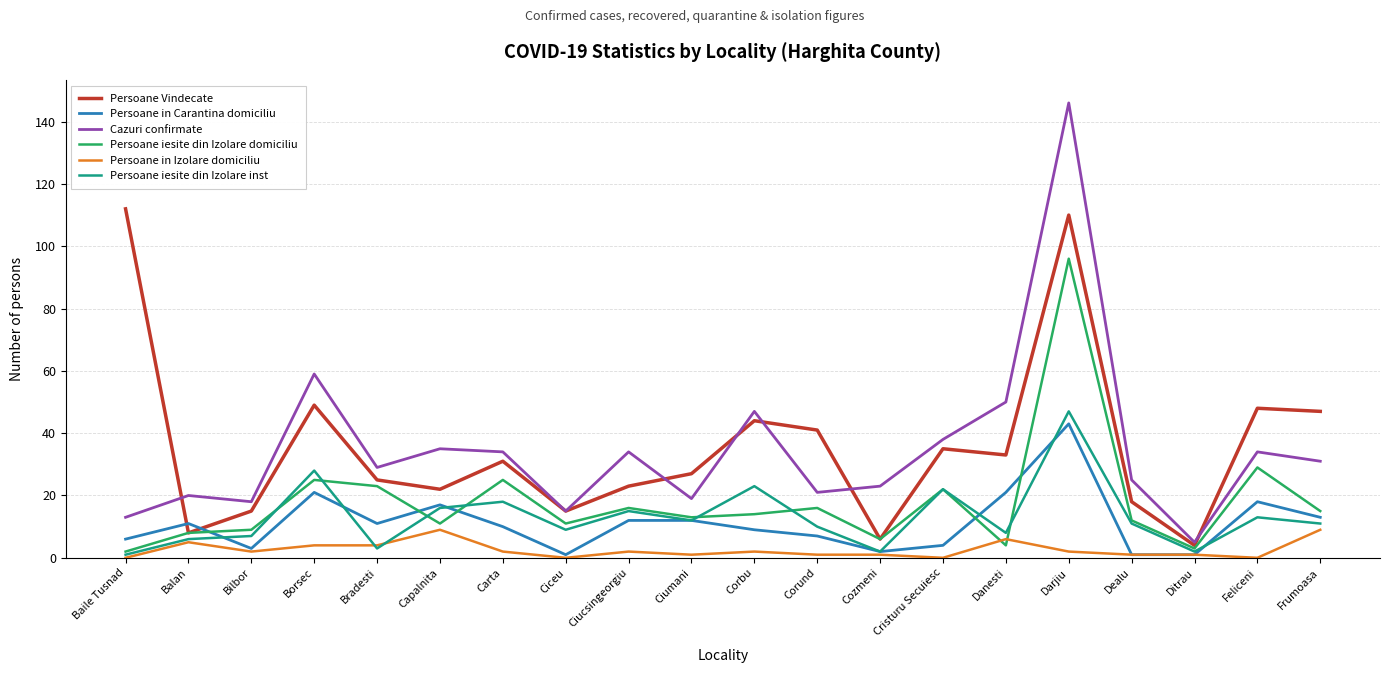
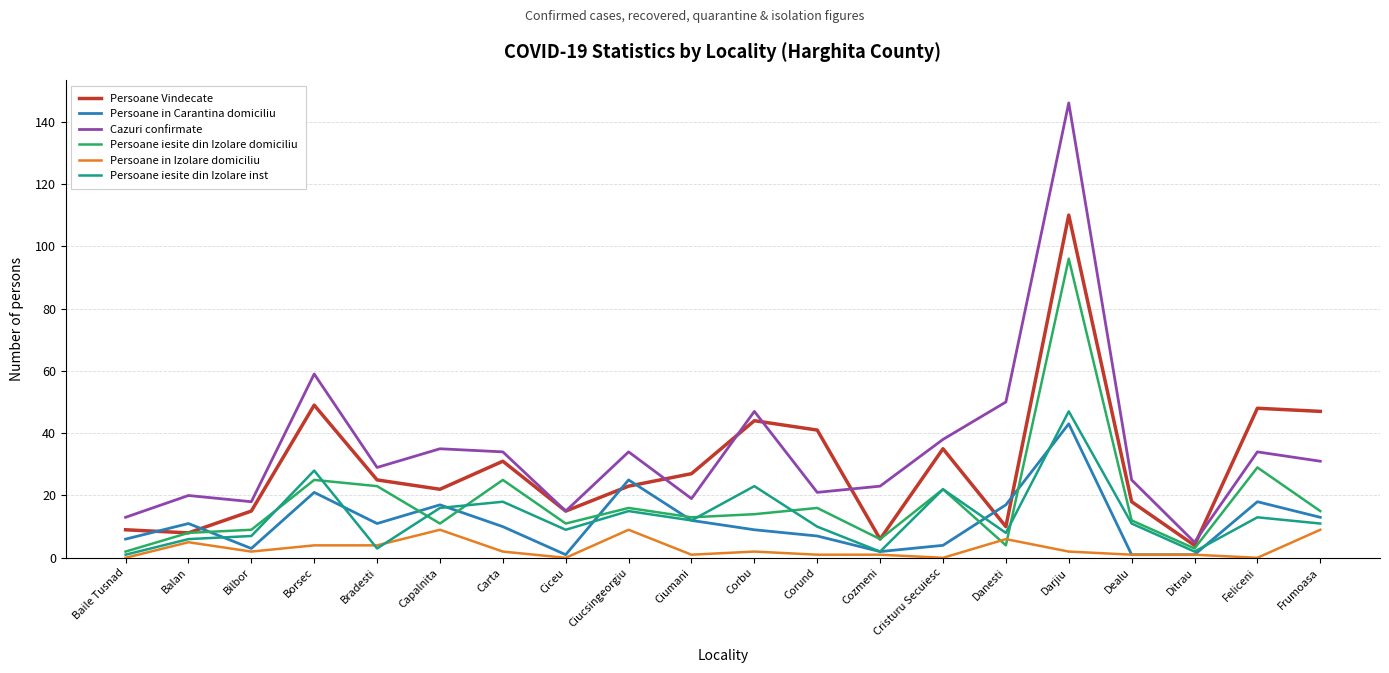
  {
    "Persoane Vindecate": {
-     "Baile Tusnad": 112,
+     "Baile Tusnad": 9,
      "Bilbor": 15,
      "Borsec": 49,
      "Bradesti": 25,
      "Capalnita": 22,
      "Carta": 31,
      "Ciucsingeorgiu": 23,
      "Ciumani": 27,
      "Corbu": 44,
      "Corund": 41,
      "Cristuru Secuiesc": 35,
-     "Danesti": 33,
+     "Danesti": 10,
      "Darjiu": 110,
      "Dealu": 18,
      "Ditrau": 4,
      "Feliceni": 48,
      "Frumoasa": 47
    },
    "Persoane in Carantina domiciliu": {
      "Baile Tusnad": 6,
      "Balan": 11,
      "Bilbor": 3,
      "Borsec": 21,
      "Bradesti": 11,
      "Capalnita": 17,
      "Carta": 10,
      "Ciceu": 1,
-     "Ciucsingeorgiu": 12,
+     "Ciucsingeorgiu": 25,
      "Corbu": 9,
      "Corund": 7,
      "Cristuru Secuiesc": 4,
-     "Danesti": 21,
+     "Danesti": 17,
      "Darjiu": 43,
      "Feliceni": 18,
      "Frumoasa": 13
    },
    "Cazuri confirmate": {
      "Baile Tusnad": 13,
      "Balan": 20,
      "Bilbor": 18,
      "Borsec": 59,
      "Bradesti": 29,
      "Capalnita": 35,
      "Carta": 34,
      "Ciucsingeorgiu": 34,
      "Ciumani": 19,
      "Corbu": 47,
      "Corund": 21,
      "Cozmeni": 23,
      "Cristuru Secuiesc": 38,
      "Danesti": 50,
      "Darjiu": 146,
      "Dealu": 25,
      "Ditrau": 5,
      "Feliceni": 34,
      "Frumoasa": 31
    },
    "Persoane in Izolare domiciliu": {
      "Baile Tusnad": 0,
      "Balan": 5,
      "Bilbor": 2,
      "Borsec": 4,
      "Bradesti": 4,
      "Capalnita": 9,
      "Carta": 2,
      "Ciceu": 0,
-     "Ciucsingeorgiu": 2,
+     "Ciucsingeorgiu": 9,
      "Ciumani": 1,
      "Corbu": 2,
      "Corund": 1,
      "Cozmeni": 1,
      "Cristuru Secuiesc": 0,
      "Danesti": 6,
      "Darjiu": 2,
      "Feliceni": 0,
      "Frumoasa": 9
    }
  }
